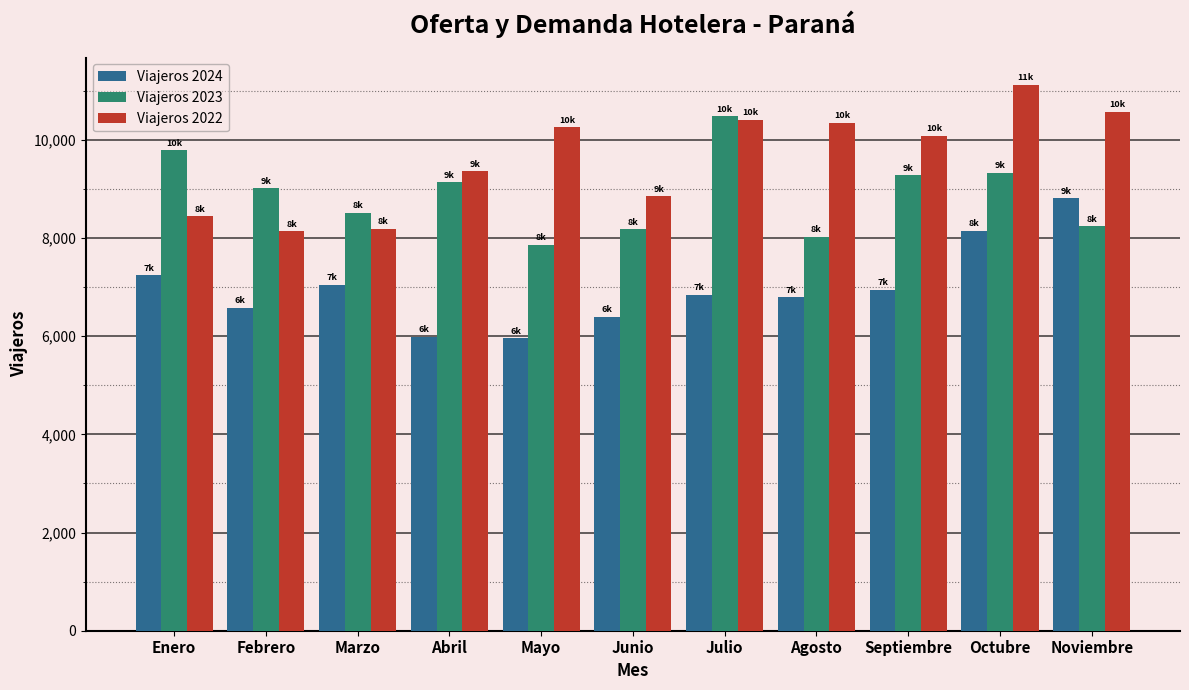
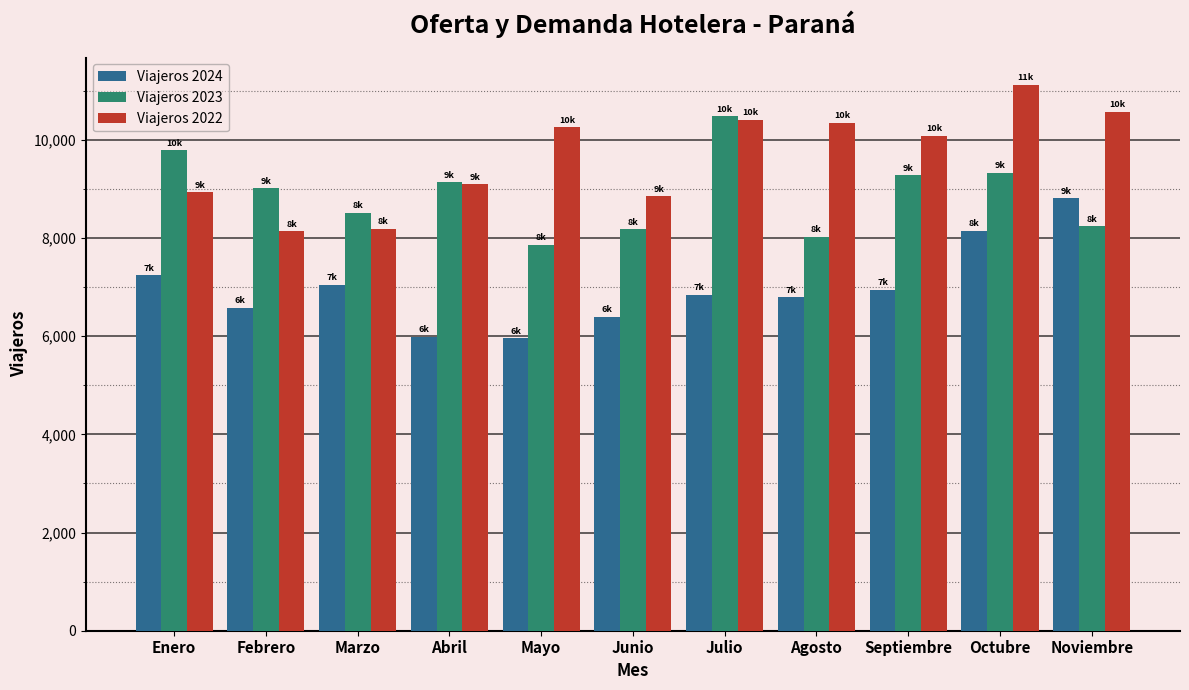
  {
    "Viajeros 2022": {
-     "Enero": "8k",
+     "Enero": "9k",
      "Febrero": "8k",
      "Marzo": "8k",
-     "Abril": "9,400",
+     "Abril": "9,100",
      "Mayo": "10k",
      "Junio": "9k",
      "Julio": "10k",
      "Agosto": "10k",
      "Septiembre": "10k",
      "Octubre": "11k"
    }
  }
